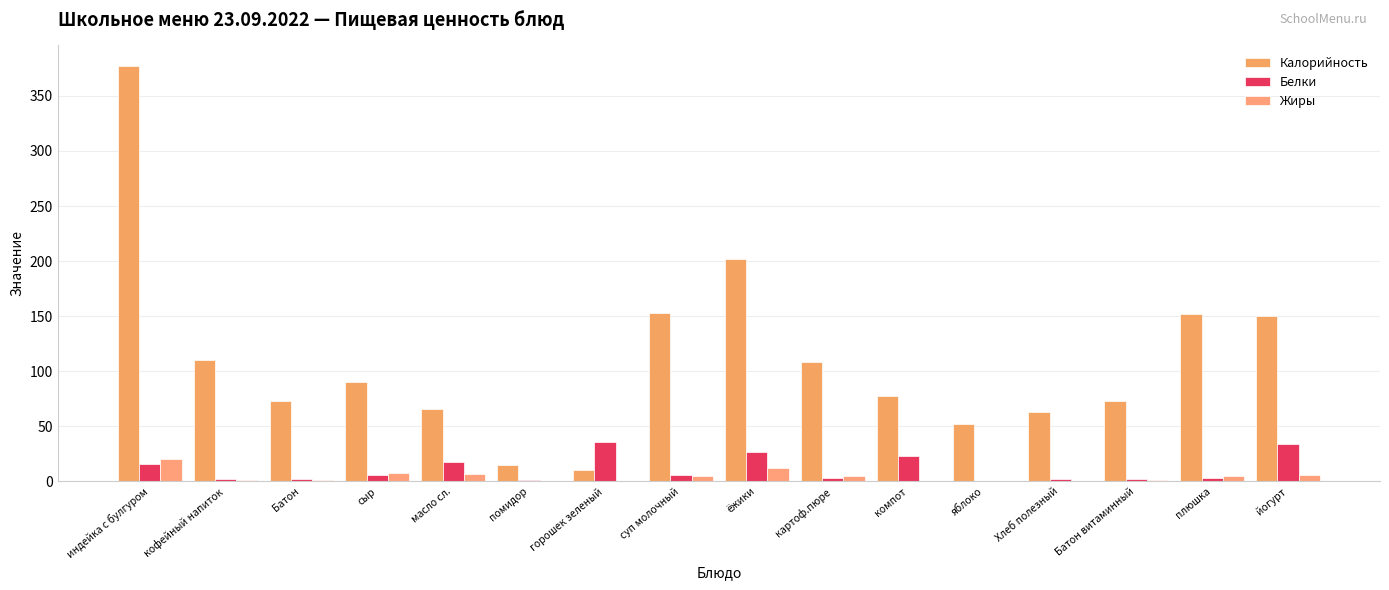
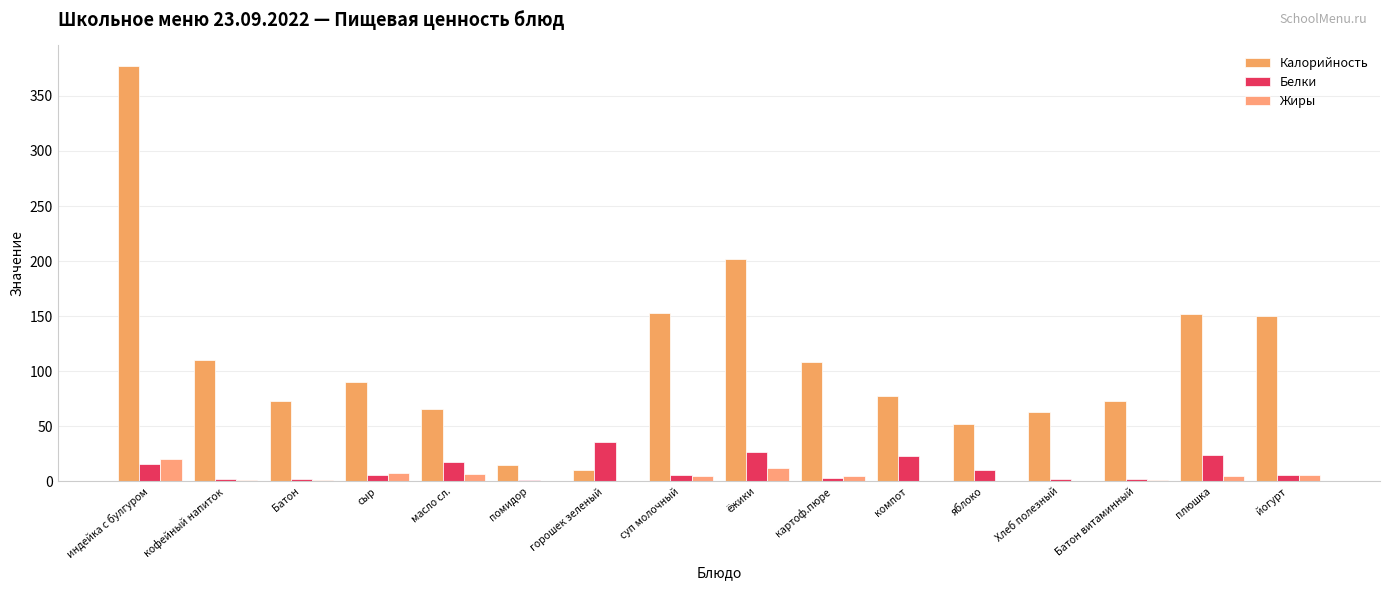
  {
    "Белки": {
      "индейка с булгуром": 16,
      "сыр": 6,
      "масло сл.": 18,
      "горошек зеленый": 36,
      "суп молочный": 6,
      "ёжики": 27,
      "картоф.пюре": 3,
      "компот": 23,
-     "яблоко": 0,
-     "плюшка": 3,
-     "йогурт": 34
+     "яблоко": 10,
+     "плюшка": 24,
+     "йогурт": 6
    }
  }
